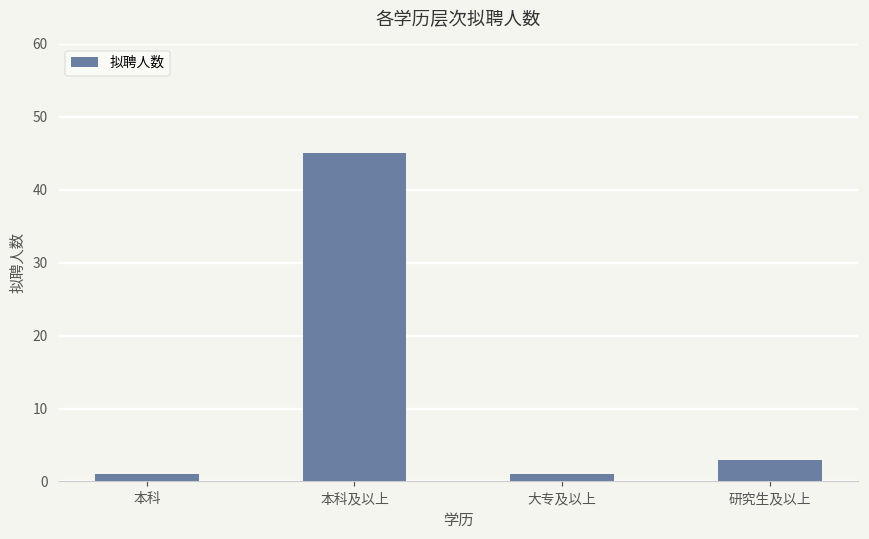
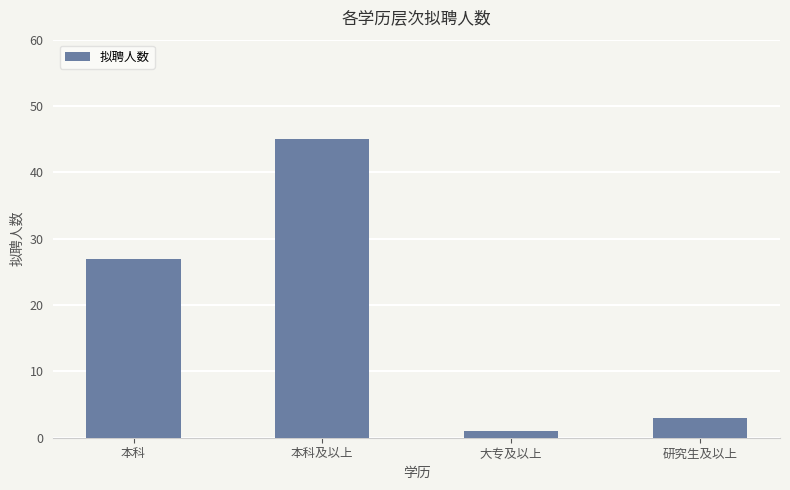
  {
-   "本科": 1,
+   "本科": 27,
    "本科及以上": 45,
    "大专及以上": 1,
    "研究生及以上": 3
  }
